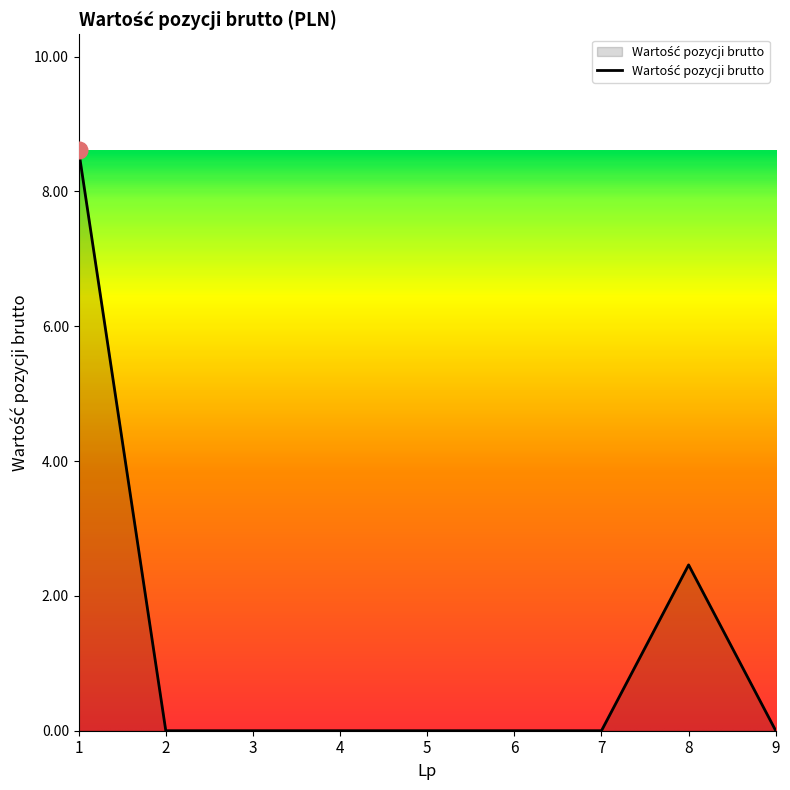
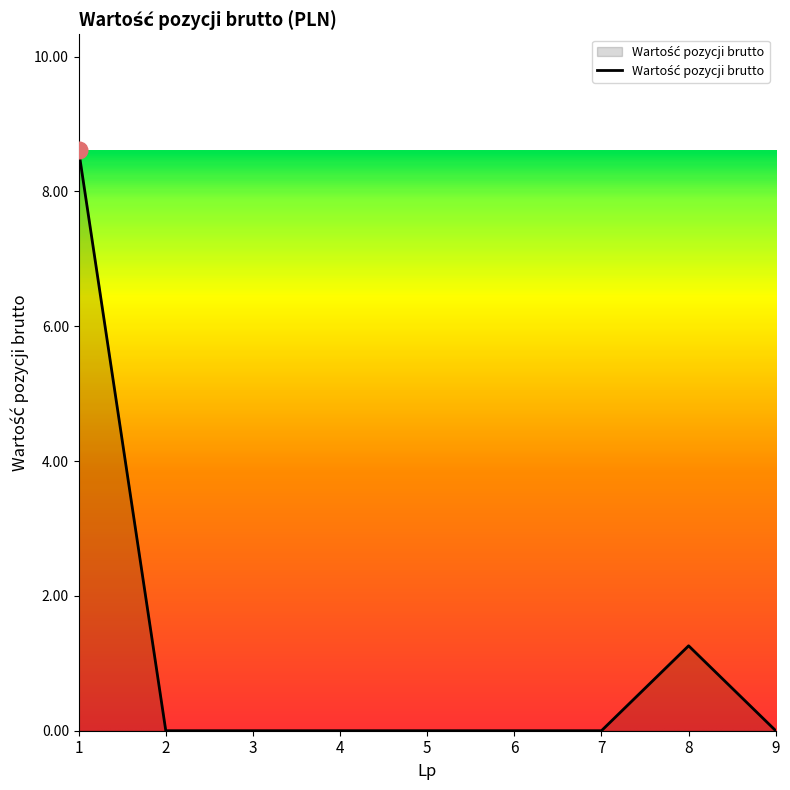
  {
    "Wartość pozycji brutto": {
      "2": 0.0,
      "3": 0.0,
      "4": 0.0,
      "5": 0.0,
      "6": 0.0,
      "7": 0.0,
-     "8": 2.5,
+     "8": 1.3,
      "9": 0.0
    }
  }
